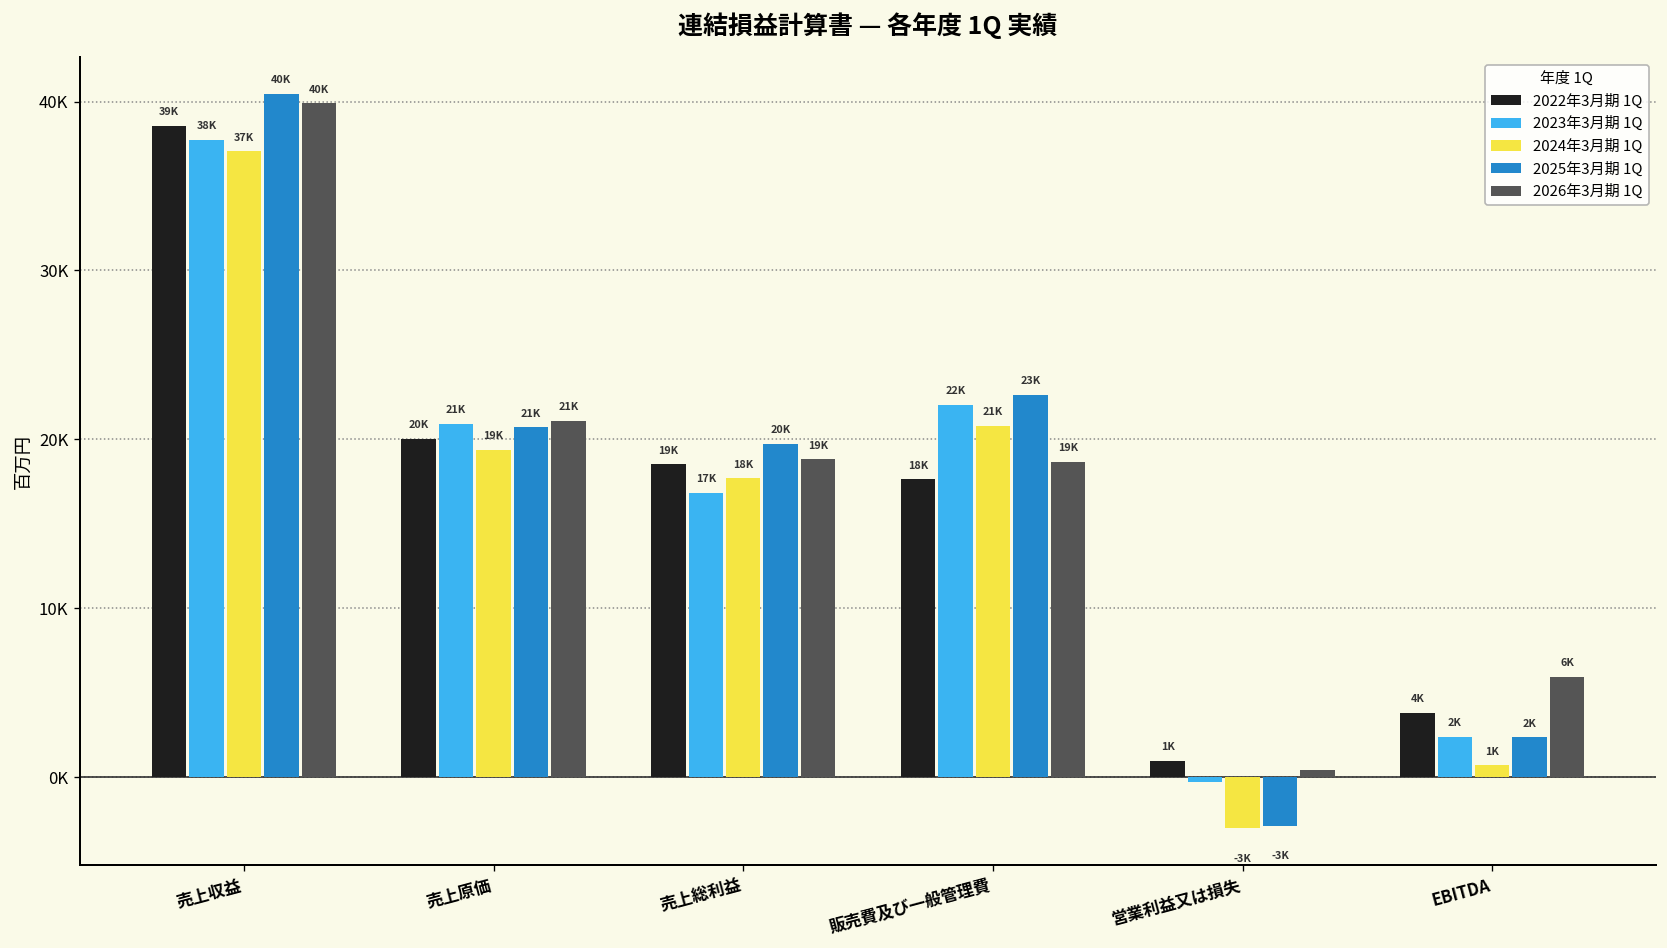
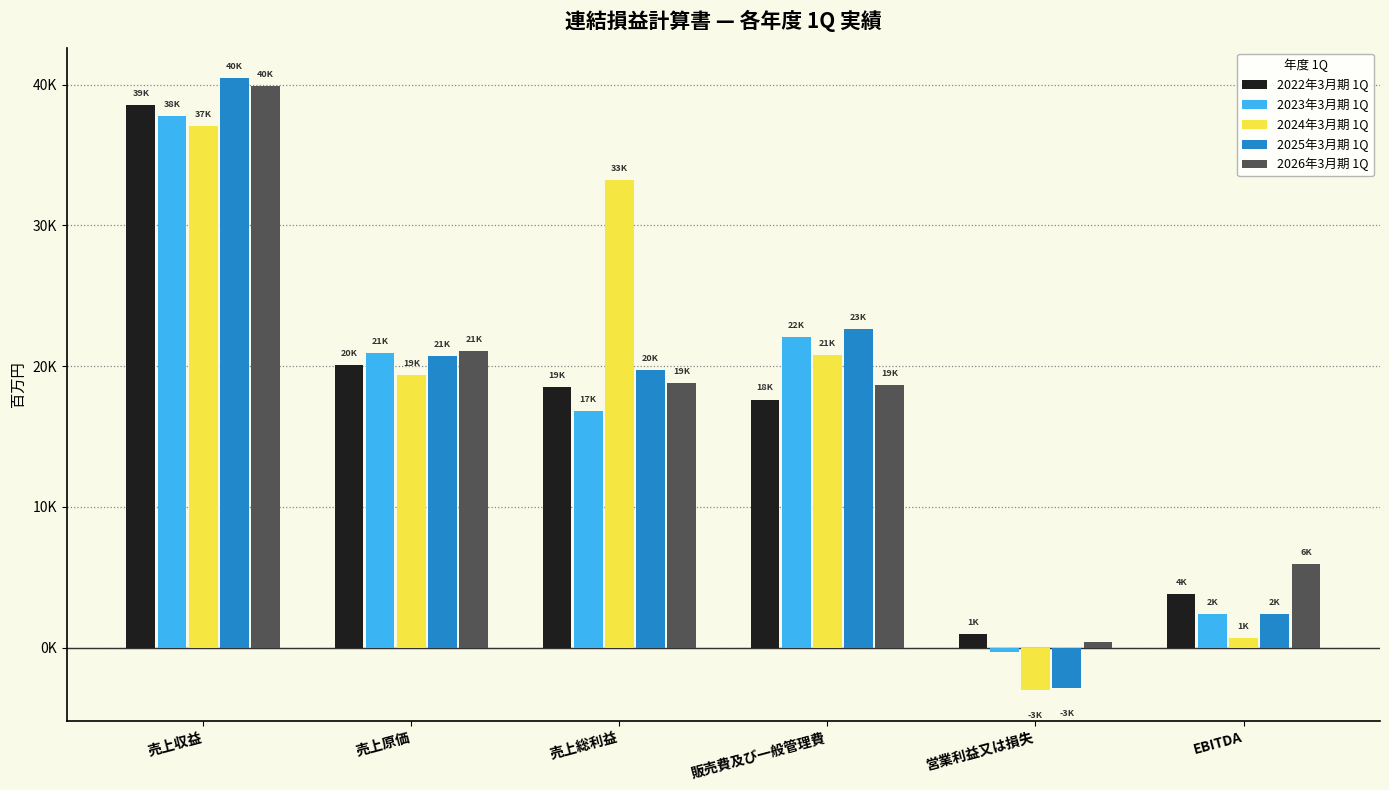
  {
    "2022年3月期 1Q": {
      "売上収益": "39K",
      "売上原価": "20K",
      "売上総利益": "19K",
      "販売費及び一般管理費": "18K",
      "営業利益又は損失": "1K",
      "EBITDA": "4K"
    },
    "2023年3月期 1Q": {
      "売上収益": "38K",
      "売上原価": "21K",
      "売上総利益": "17K",
      "販売費及び一般管理費": "22K",
      "EBITDA": "2K"
    },
    "2024年3月期 1Q": {
      "売上収益": "37K",
      "売上原価": "19K",
-     "売上総利益": "18K",
+     "売上総利益": "33K",
      "販売費及び一般管理費": "21K",
      "営業利益又は損失": "-3K",
      "EBITDA": "1K"
    },
    "2025年3月期 1Q": {
      "売上収益": "40K",
      "売上原価": "21K",
      "売上総利益": "20K",
      "販売費及び一般管理費": "23K",
      "営業利益又は損失": "-3K",
      "EBITDA": "2K"
    },
    "2026年3月期 1Q": {
      "売上収益": "40K",
      "売上原価": "21K",
      "売上総利益": "19K",
      "販売費及び一般管理費": "19K",
      "EBITDA": "6K"
    }
  }
